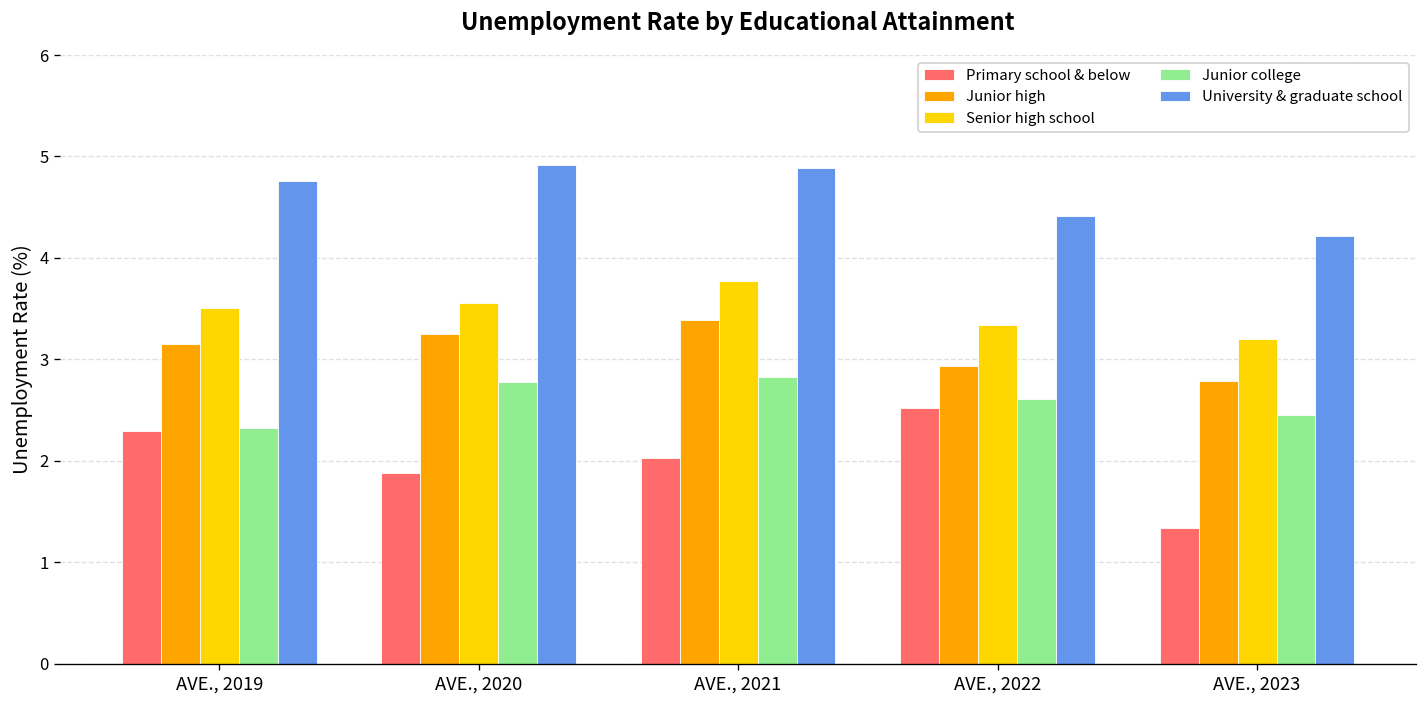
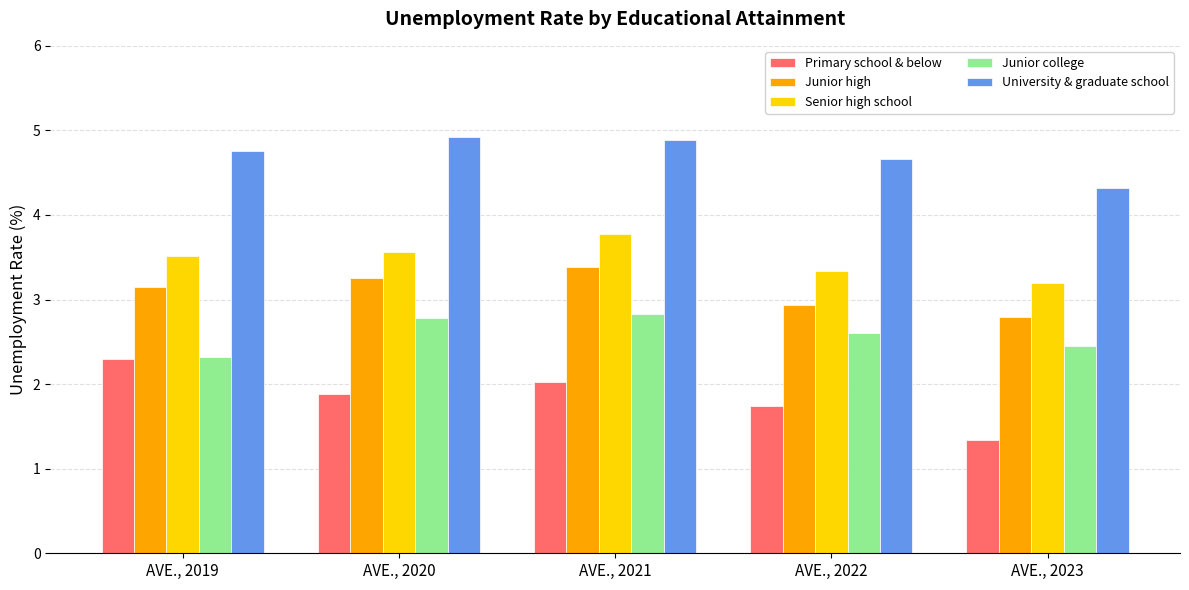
  {
    "Primary school & below": {
      "AVE., 2019": 2.3,
      "AVE., 2020": 1.9,
      "AVE., 2021": 2.0,
-     "AVE., 2022": 2.5,
+     "AVE., 2022": 1.7,
      "AVE., 2023": 1.3
    },
    "Junior college": {
      "AVE., 2019": 2.3,
      "AVE., 2020": 2.8,
      "AVE., 2021": 2.8,
      "AVE., 2022": 2.6,
      "AVE., 2023": 2.5
    },
    "University & graduate school": {
      "AVE., 2019": 4.8,
      "AVE., 2020": 4.9,
      "AVE., 2021": 4.9,
-     "AVE., 2022": 4.4,
-     "AVE., 2023": 4.2
+     "AVE., 2022": 4.7,
+     "AVE., 2023": 4.3
    }
  }
